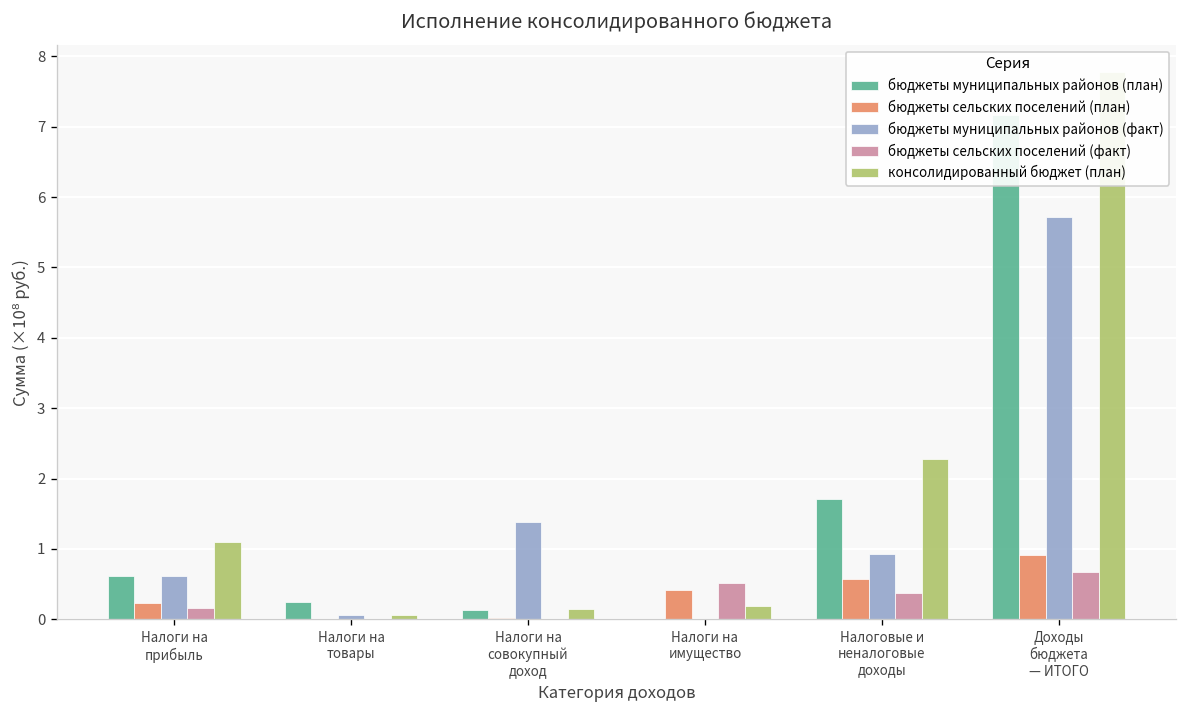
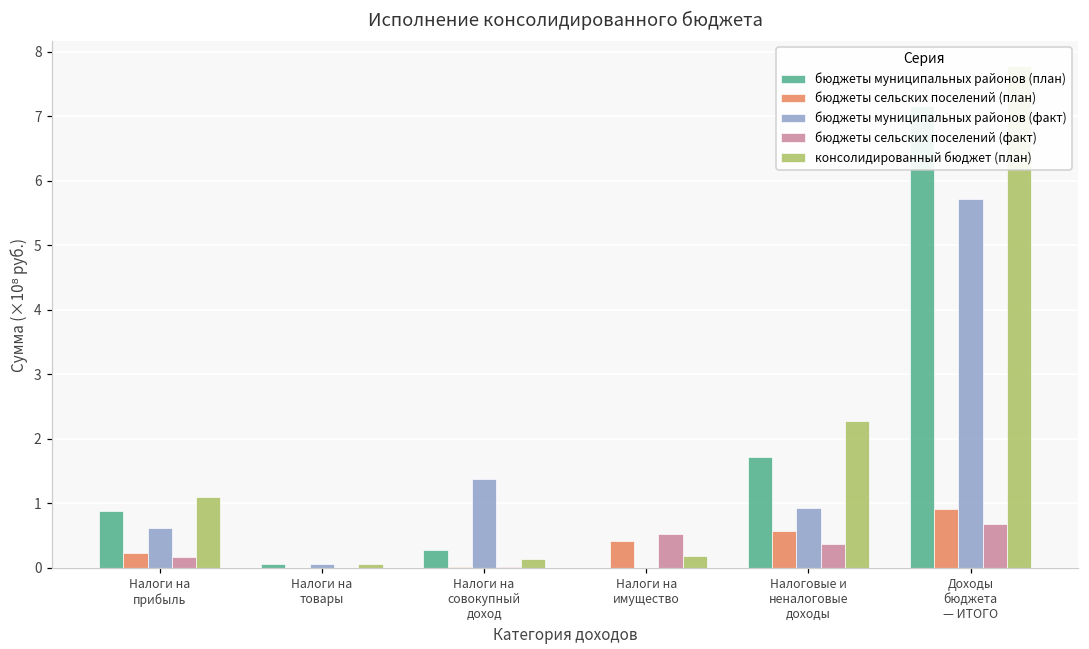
  {
    "бюджеты муниципальных районов (план)": {
-     "Налоги на прибыль": 0.6,
-     "Налоги на товары": 0.2,
-     "Налоги на совокупный доход": 0.1,
+     "Налоги на прибыль": 0.9,
+     "Налоги на товары": 0.1,
+     "Налоги на совокупный доход": 0.3,
      "Налоги на имущество": 0.0,
      "Налоговые и неналоговые доходы": 1.7
    },
    "бюджеты сельских поселений (план)": {
      "Налоги на прибыль": 0.2,
      "Налоги на товары": 0.0,
      "Налоги на имущество": 0.4,
      "Налоговые и неналоговые доходы": 0.6,
      "Доходы бюджета — ИТОГО": 0.9
    },
    "бюджеты муниципальных районов (факт)": {
      "Налоги на прибыль": 0.6,
      "Налоги на товары": 0.1,
      "Налоги на совокупный доход": 1.4,
      "Налоги на имущество": 0.0,
      "Налоговые и неналоговые доходы": 0.9,
      "Доходы бюджета — ИТОГО": 5.7
    },
    "бюджеты сельских поселений (факт)": {
      "Налоги на прибыль": 0.2,
      "Налоги на товары": 0.0,
      "Налоги на имущество": 0.5,
      "Налоговые и неналоговые доходы": 0.4,
      "Доходы бюджета — ИТОГО": 0.7
    },
    "консолидированный бюджет (план)": {
      "Налоги на прибыль": 1.1,
      "Налоги на товары": 0.1,
      "Налоги на совокупный доход": 0.1,
      "Налоги на имущество": 0.2,
      "Налоговые и неналоговые доходы": 2.3
    }
  }
